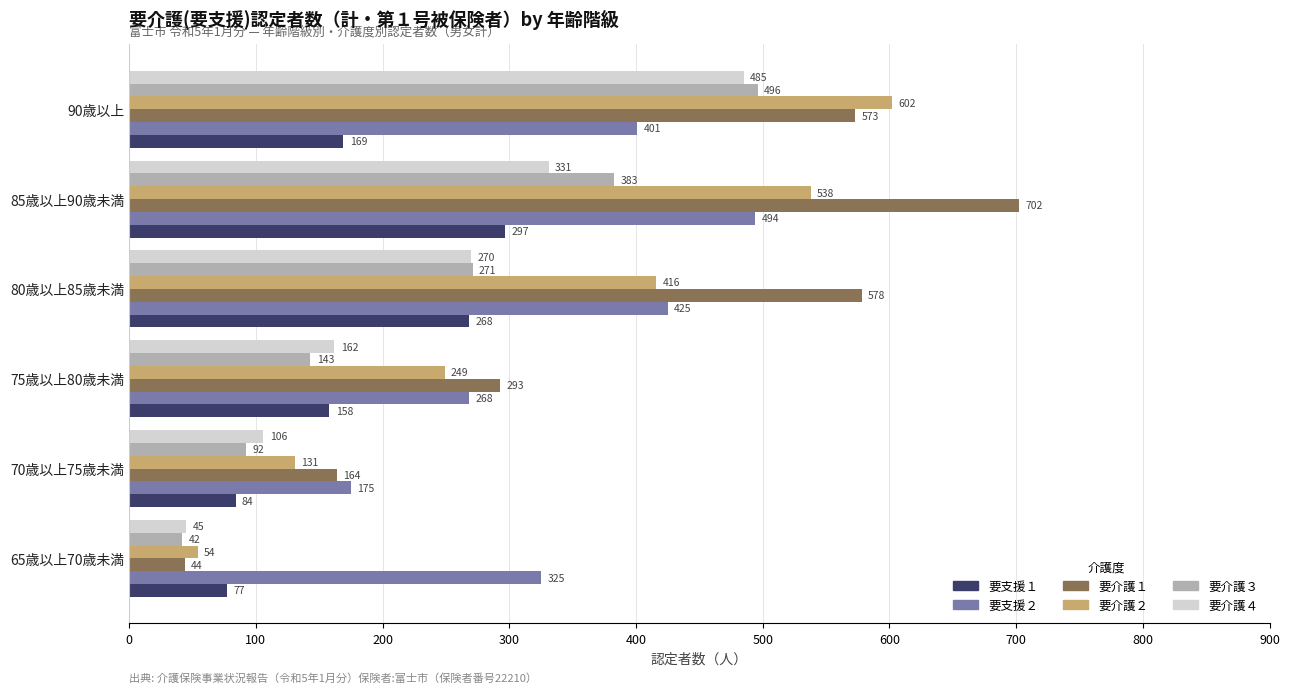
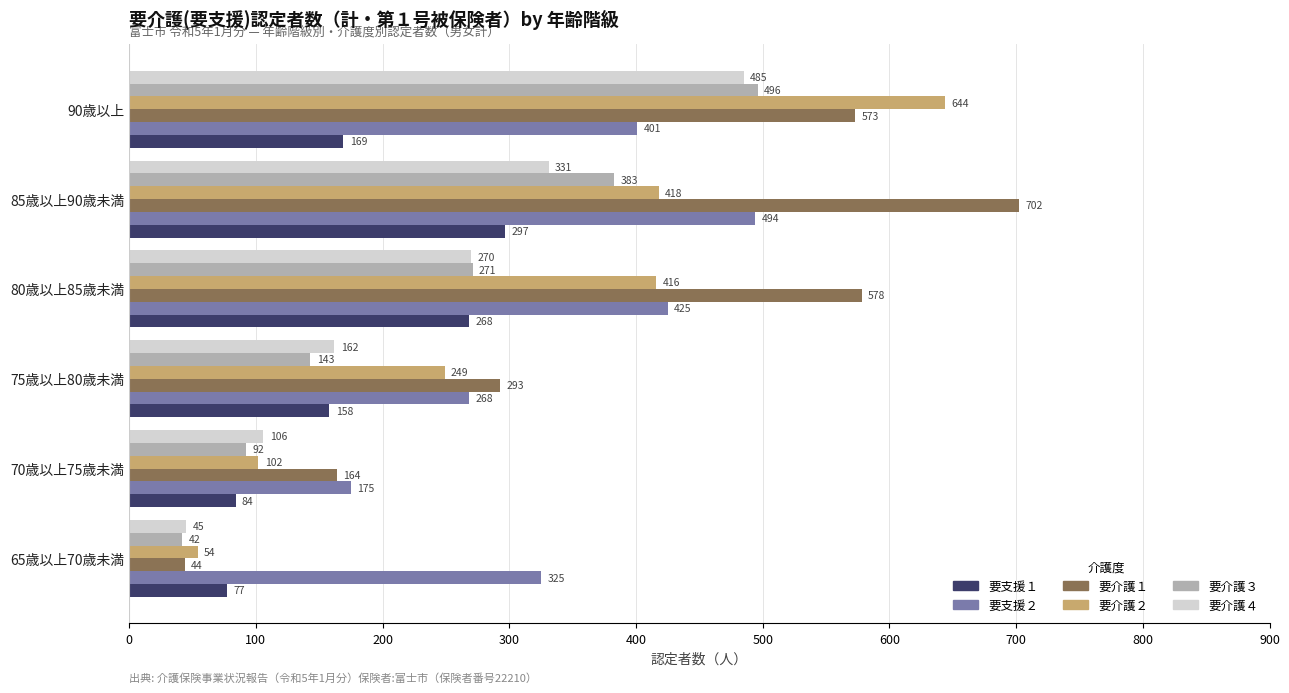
  {
    "要支援１": {
      "90歳以上": 169,
      "85歳以上90歳未満": 297,
      "80歳以上85歳未満": 268,
      "75歳以上80歳未満": 158,
      "70歳以上75歳未満": 84,
      "65歳以上70歳未満": 77
    },
    "要支援２": {
      "90歳以上": 401,
      "85歳以上90歳未満": 494,
      "80歳以上85歳未満": 425,
      "75歳以上80歳未満": 268,
      "70歳以上75歳未満": 175,
      "65歳以上70歳未満": 325
    },
    "要介護１": {
      "90歳以上": 573,
      "85歳以上90歳未満": 702,
      "80歳以上85歳未満": 578,
      "75歳以上80歳未満": 293,
      "70歳以上75歳未満": 164,
      "65歳以上70歳未満": 44
    },
    "要介護２": {
-     "90歳以上": 602,
-     "85歳以上90歳未満": 538,
+     "90歳以上": 644,
+     "85歳以上90歳未満": 418,
      "80歳以上85歳未満": 416,
      "75歳以上80歳未満": 249,
-     "70歳以上75歳未満": 131,
+     "70歳以上75歳未満": 102,
      "65歳以上70歳未満": 54
    },
    "要介護３": {
      "90歳以上": 496,
      "85歳以上90歳未満": 383,
      "80歳以上85歳未満": 271,
      "75歳以上80歳未満": 143,
      "70歳以上75歳未満": 92,
      "65歳以上70歳未満": 42
    },
    "要介護４": {
      "90歳以上": 485,
      "85歳以上90歳未満": 331,
      "80歳以上85歳未満": 270,
      "75歳以上80歳未満": 162,
      "70歳以上75歳未満": 106,
      "65歳以上70歳未満": 45
    }
  }
